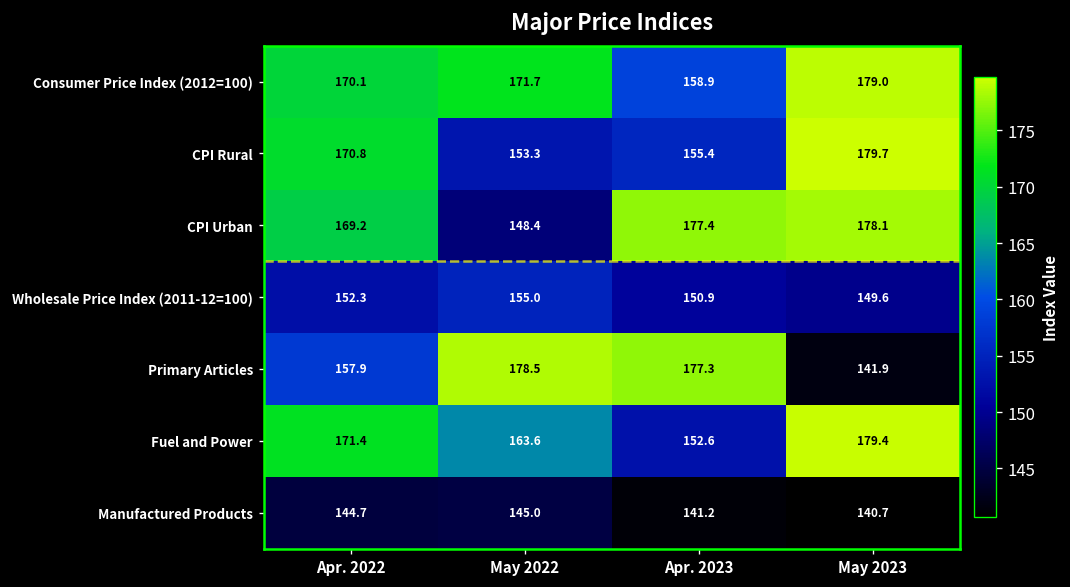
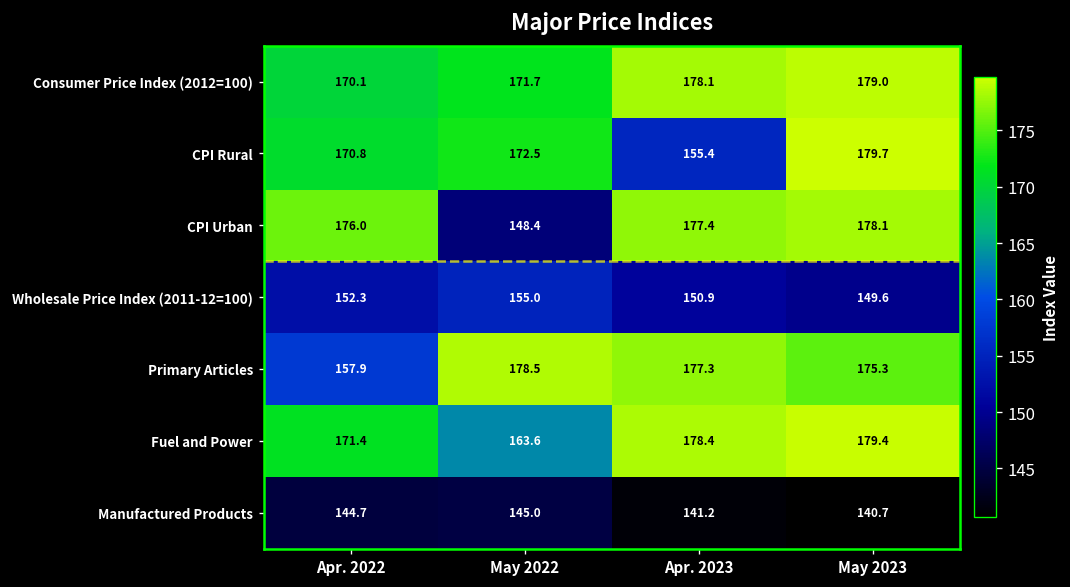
  {
    "Consumer Price Index (2012=100)": {
      "Apr. 2022": 170.1,
      "May 2022": 171.7,
-     "Apr. 2023": 158.9,
+     "Apr. 2023": 178.1,
      "May 2023": 179.0
    },
    "CPI Rural": {
      "Apr. 2022": 170.8,
-     "May 2022": 153.3,
+     "May 2022": 172.5,
      "Apr. 2023": 155.4,
      "May 2023": 179.7
    },
    "CPI Urban": {
-     "Apr. 2022": 169.2,
+     "Apr. 2022": 176.0,
      "May 2022": 148.4,
      "Apr. 2023": 177.4,
      "May 2023": 178.1
    },
    "Wholesale Price Index (2011-12=100)": {
      "Apr. 2022": 152.3,
      "May 2022": 155.0,
      "Apr. 2023": 150.9,
      "May 2023": 149.6
    },
    "Primary Articles": {
      "Apr. 2022": 157.9,
      "May 2022": 178.5,
      "Apr. 2023": 177.3,
-     "May 2023": 141.9
+     "May 2023": 175.3
    },
    "Fuel and Power": {
      "Apr. 2022": 171.4,
      "May 2022": 163.6,
-     "Apr. 2023": 152.6,
+     "Apr. 2023": 178.4,
      "May 2023": 179.4
    },
    "Manufactured Products": {
      "Apr. 2022": 144.7,
      "May 2022": 145.0,
      "Apr. 2023": 141.2,
      "May 2023": 140.7
    }
  }
